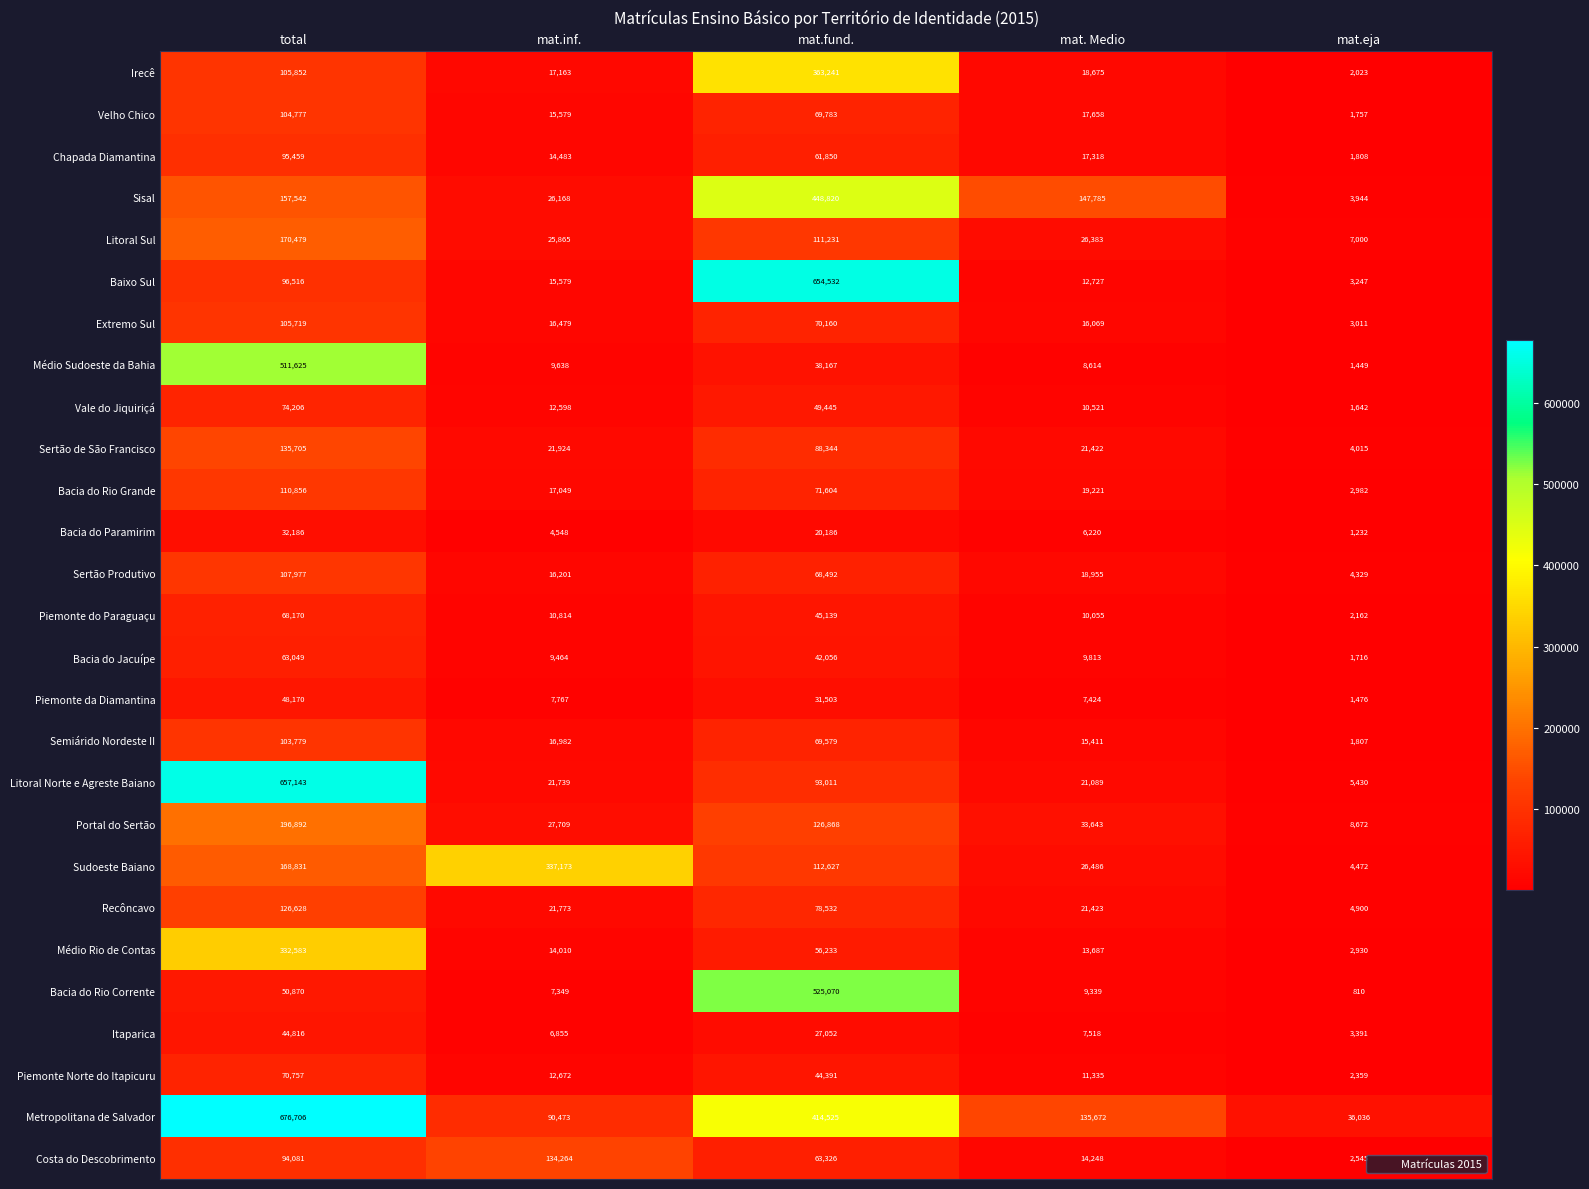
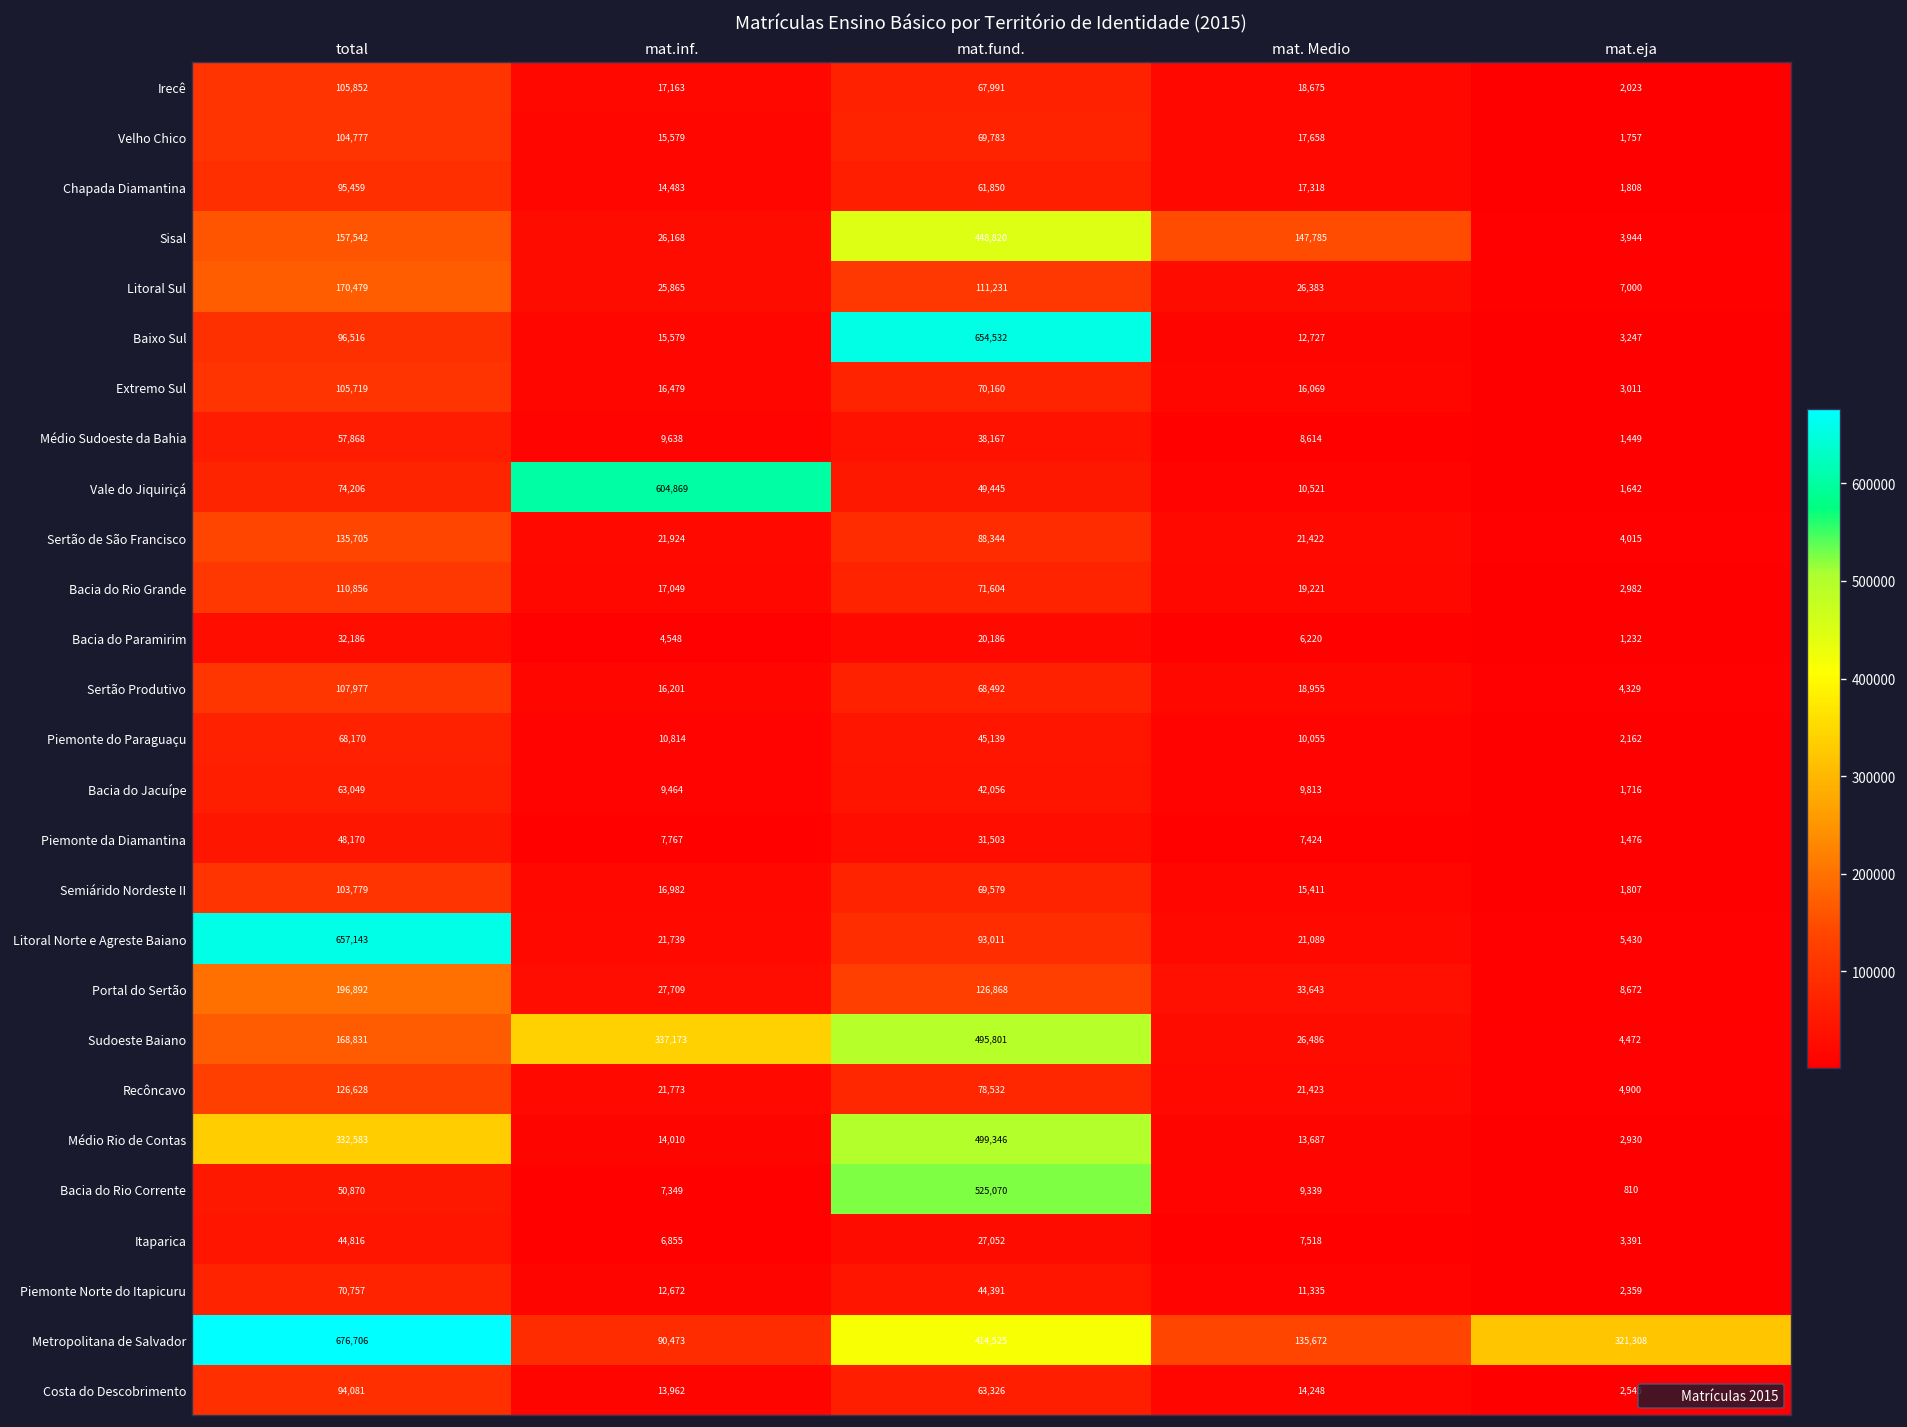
  {
    "Irecê": {
      "total": "105,852",
      "mat.inf.": "17,163",
-     "mat.fund.": "363,241",
+     "mat.fund.": "67,991",
      "mat. Medio": "18,675",
      "mat.eja": "2,023"
    },
    "Velho Chico": {
      "total": "104,777",
      "mat.inf.": "15,579",
      "mat.fund.": "69,783",
      "mat. Medio": "17,658",
      "mat.eja": "1,757"
    },
    "Chapada Diamantina": {
      "total": "95,459",
      "mat.inf.": "14,483",
      "mat.fund.": "61,850",
      "mat. Medio": "17,318",
      "mat.eja": "1,808"
    },
    "Sisal": {
      "total": "157,542",
      "mat.inf.": "26,168",
      "mat.fund.": "448,820",
      "mat. Medio": "147,785",
      "mat.eja": "3,944"
    },
    "Litoral Sul": {
      "total": "170,479",
      "mat.inf.": "25,865",
      "mat.fund.": "111,231",
      "mat. Medio": "26,383",
      "mat.eja": "7,000"
    },
    "Baixo Sul": {
      "total": "96,516",
      "mat.inf.": "15,579",
      "mat.fund.": "654,532",
      "mat. Medio": "12,727",
      "mat.eja": "3,247"
    },
    "Extremo Sul": {
      "total": "105,719",
      "mat.inf.": "16,479",
      "mat.fund.": "70,160",
      "mat. Medio": "16,069",
      "mat.eja": "3,011"
    },
    "Médio Sudoeste da Bahia": {
-     "total": "511,625",
+     "total": "57,868",
      "mat.inf.": "9,638",
      "mat.fund.": "38,167",
      "mat. Medio": "8,614",
      "mat.eja": "1,449"
    },
    "Vale do Jiquiriçá": {
      "total": "74,206",
-     "mat.inf.": "12,598",
+     "mat.inf.": "604,869",
      "mat.fund.": "49,445",
      "mat. Medio": "10,521",
      "mat.eja": "1,642"
    },
    "Sertão de São Francisco": {
      "total": "135,705",
      "mat.inf.": "21,924",
      "mat.fund.": "88,344",
      "mat. Medio": "21,422",
      "mat.eja": "4,015"
    },
    "Bacia do Rio Grande": {
      "total": "110,856",
      "mat.inf.": "17,049",
      "mat.fund.": "71,604",
      "mat. Medio": "19,221",
      "mat.eja": "2,982"
    },
    "Bacia do Paramirim": {
      "total": "32,186",
      "mat.inf.": "4,548",
      "mat.fund.": "20,186",
      "mat. Medio": "6,220",
      "mat.eja": "1,232"
    },
    "Sertão Produtivo": {
      "total": "107,977",
      "mat.inf.": "16,201",
      "mat.fund.": "68,492",
      "mat. Medio": "18,955",
      "mat.eja": "4,329"
    },
    "Piemonte do Paraguaçu": {
      "total": "68,170",
      "mat.inf.": "10,814",
      "mat.fund.": "45,139",
      "mat. Medio": "10,055",
      "mat.eja": "2,162"
    },
    "Bacia do Jacuípe": {
      "total": "63,049",
      "mat.inf.": "9,464",
      "mat.fund.": "42,056",
      "mat. Medio": "9,813",
      "mat.eja": "1,716"
    },
    "Piemonte da Diamantina": {
      "total": "48,170",
      "mat.inf.": "7,767",
      "mat.fund.": "31,503",
      "mat. Medio": "7,424",
      "mat.eja": "1,476"
    },
    "Semiárido Nordeste II": {
      "total": "103,779",
      "mat.inf.": "16,982",
      "mat.fund.": "69,579",
      "mat. Medio": "15,411",
      "mat.eja": "1,807"
    },
    "Litoral Norte e Agreste Baiano": {
      "total": "657,143",
      "mat.inf.": "21,739",
      "mat.fund.": "93,011",
      "mat. Medio": "21,089",
      "mat.eja": "5,430"
    },
    "Portal do Sertão": {
      "total": "196,892",
      "mat.inf.": "27,709",
      "mat.fund.": "126,868",
      "mat. Medio": "33,643",
      "mat.eja": "8,672"
    },
    "Sudoeste Baiano": {
      "total": "168,831",
      "mat.inf.": "337,173",
-     "mat.fund.": "112,627",
+     "mat.fund.": "495,801",
      "mat. Medio": "26,486",
      "mat.eja": "4,472"
    },
    "Recôncavo": {
      "total": "126,628",
      "mat.inf.": "21,773",
      "mat.fund.": "78,532",
      "mat. Medio": "21,423",
      "mat.eja": "4,900"
    },
    "Médio Rio de Contas": {
      "total": "332,583",
      "mat.inf.": "14,010",
-     "mat.fund.": "56,233",
+     "mat.fund.": "499,346",
      "mat. Medio": "13,687",
      "mat.eja": "2,930"
    },
    "Bacia do Rio Corrente": {
      "total": "50,870",
      "mat.inf.": "7,349",
      "mat.fund.": "525,070",
      "mat. Medio": "9,339",
      "mat.eja": "810"
    },
    "Itaparica": {
      "total": "44,816",
      "mat.inf.": "6,855",
      "mat.fund.": "27,052",
      "mat. Medio": "7,518",
      "mat.eja": "3,391"
    },
    "Piemonte Norte do Itapicuru": {
      "total": "70,757",
      "mat.inf.": "12,672",
      "mat.fund.": "44,391",
      "mat. Medio": "11,335",
      "mat.eja": "2,359"
    },
    "Metropolitana de Salvador": {
      "total": "676,706",
      "mat.inf.": "90,473",
      "mat.fund.": "414,525",
      "mat. Medio": "135,672",
-     "mat.eja": "36,036"
+     "mat.eja": "321,308"
    },
    "Costa do Descobrimento": {
      "total": "94,081",
-     "mat.inf.": "134,264",
+     "mat.inf.": "13,962",
      "mat.fund.": "63,326",
      "mat. Medio": "14,248"
    }
  }
